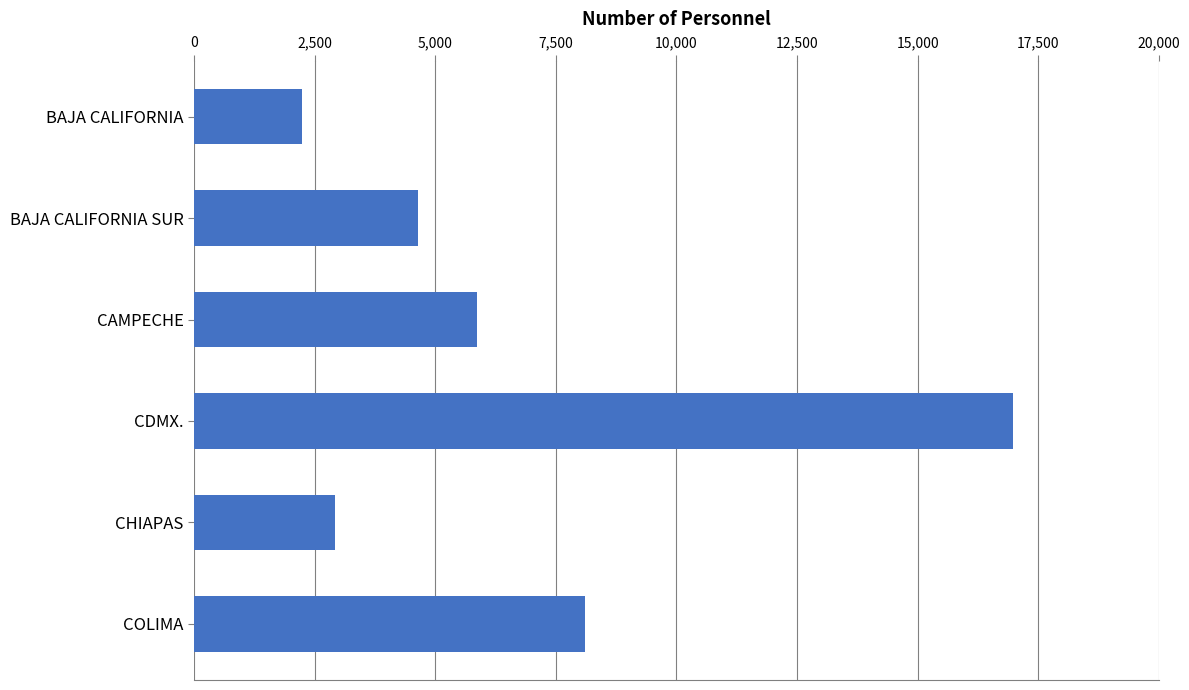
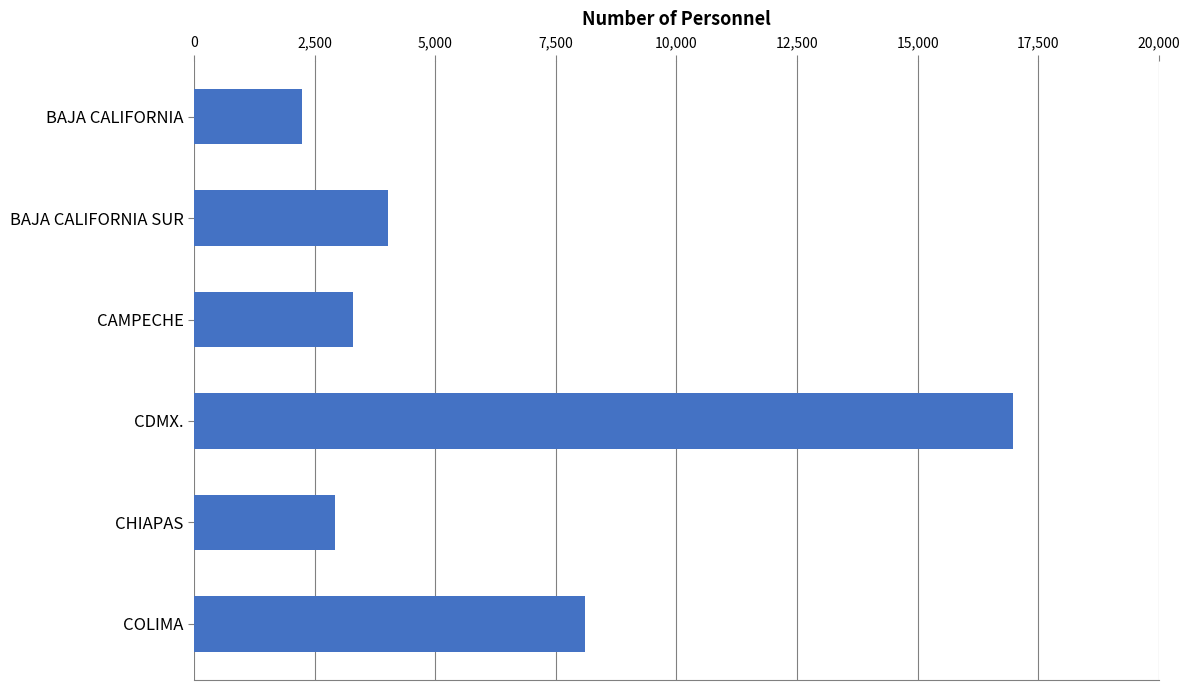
  {
    "BAJA CALIFORNIA": "2,200",
-   "BAJA CALIFORNIA SUR": "4,600",
-   "CAMPECHE": "5,900",
+   "BAJA CALIFORNIA SUR": "4,000",
+   "CAMPECHE": "3,300",
    "CDMX.": "17,000",
    "CHIAPAS": "2,900",
    "COLIMA": "8,100"
  }
